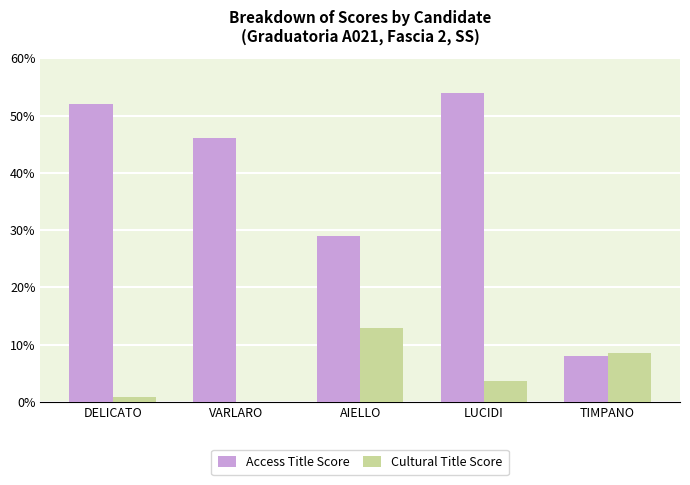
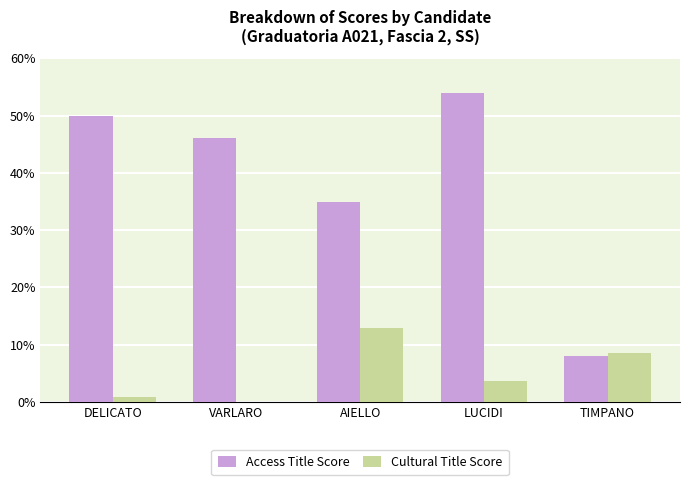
  {
    "Access Title Score": {
-     "DELICATO": "52%",
+     "DELICATO": "50%",
      "VARLARO": "46%",
-     "AIELLO": "29%",
+     "AIELLO": "35%",
      "LUCIDI": "54%",
      "TIMPANO": "8%"
    },
    "Cultural Title Score": {
      "DELICATO": "1%",
      "VARLARO": "0%",
      "AIELLO": "13%",
      "LUCIDI": "4%",
      "TIMPANO": "9%"
    }
  }
